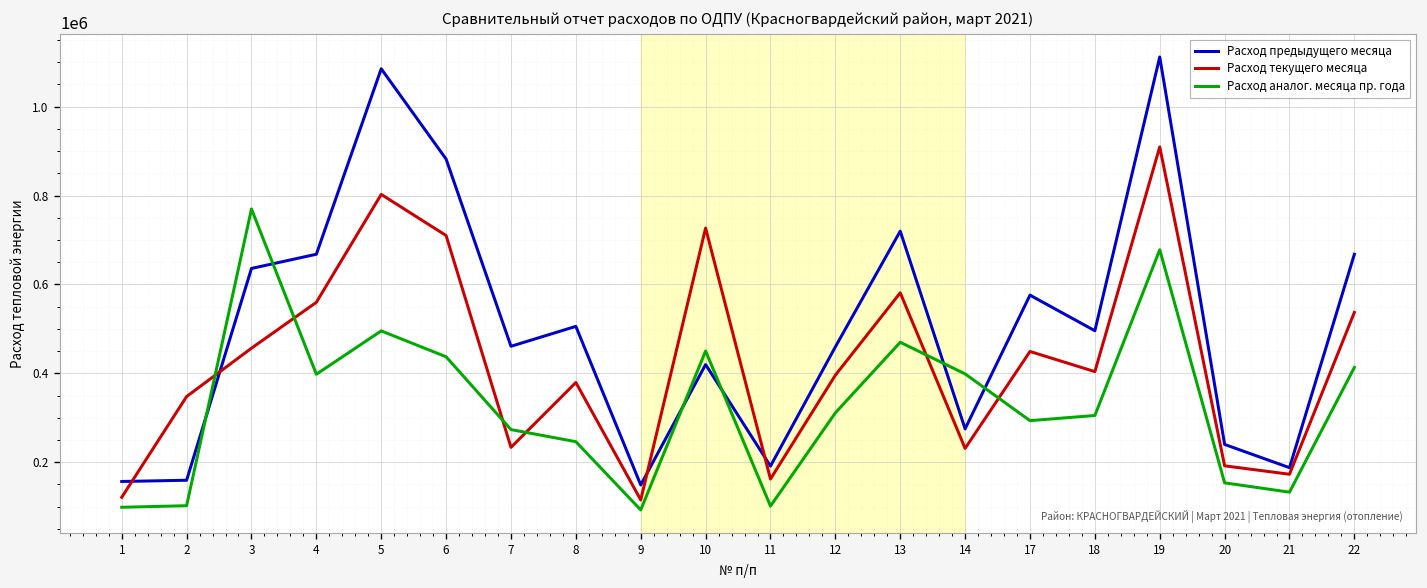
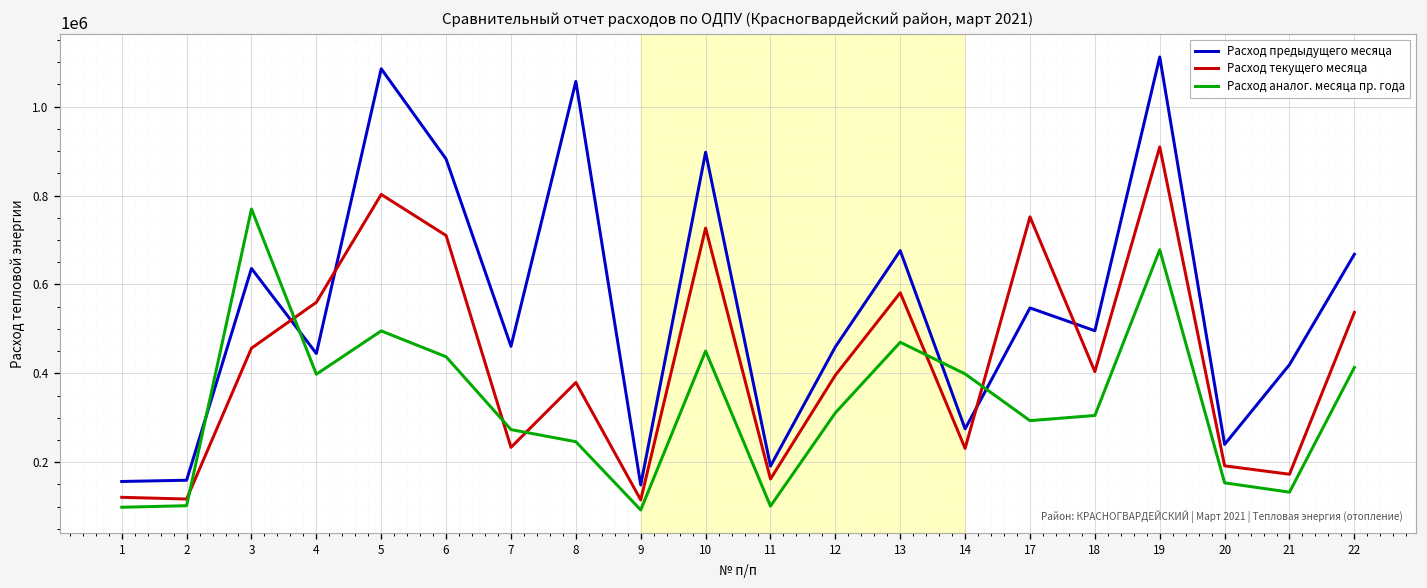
  {
    "Расход предыдущего месяца": {
      "1": 160000,
      "2": 160000,
      "3": 640000,
-     "4": 670000,
+     "4": 440000,
      "5": 1090000,
      "6": 880000,
      "7": 460000,
-     "8": 510000,
+     "8": 1060000,
      "9": 150000,
-     "10": 420000,
+     "10": 900000,
      "11": 190000,
      "12": 460000,
-     "13": 720000,
+     "13": 680000,
      "14": 280000,
-     "17": 580000,
+     "17": 550000,
      "18": 500000,
      "19": 1110000,
      "20": 240000,
-     "21": 190000,
+     "21": 420000,
      "22": 670000
    },
    "Расход текущего месяца": {
      "1": 120000,
-     "2": 350000,
+     "2": 120000,
      "3": 460000,
      "4": 560000,
      "5": 800000,
      "6": 710000,
      "7": 230000,
      "8": 380000,
      "9": 120000,
      "10": 730000,
      "11": 160000,
      "12": 400000,
      "13": 580000,
      "14": 230000,
-     "17": 450000,
+     "17": 750000,
      "18": 400000,
      "19": 910000,
      "20": 190000,
      "21": 170000,
      "22": 540000
    },
    "Расход аналог. месяца пр. года": {
      "1": 100000,
      "2": 100000,
      "3": 770000,
      "4": 400000,
      "5": 500000,
      "6": 440000,
      "7": 270000,
      "8": 250000,
      "9": 90000,
      "10": 450000,
      "11": 100000,
      "12": 310000,
      "13": 470000,
      "14": 400000,
      "17": 290000,
      "18": 310000,
      "19": 680000,
      "20": 150000,
      "22": 410000
    }
  }
